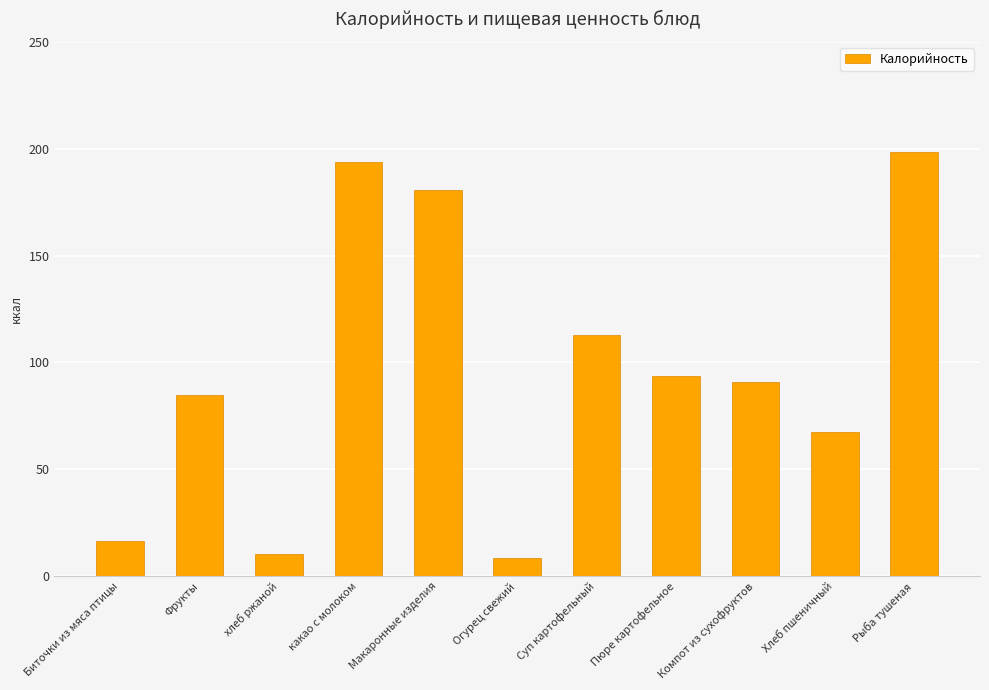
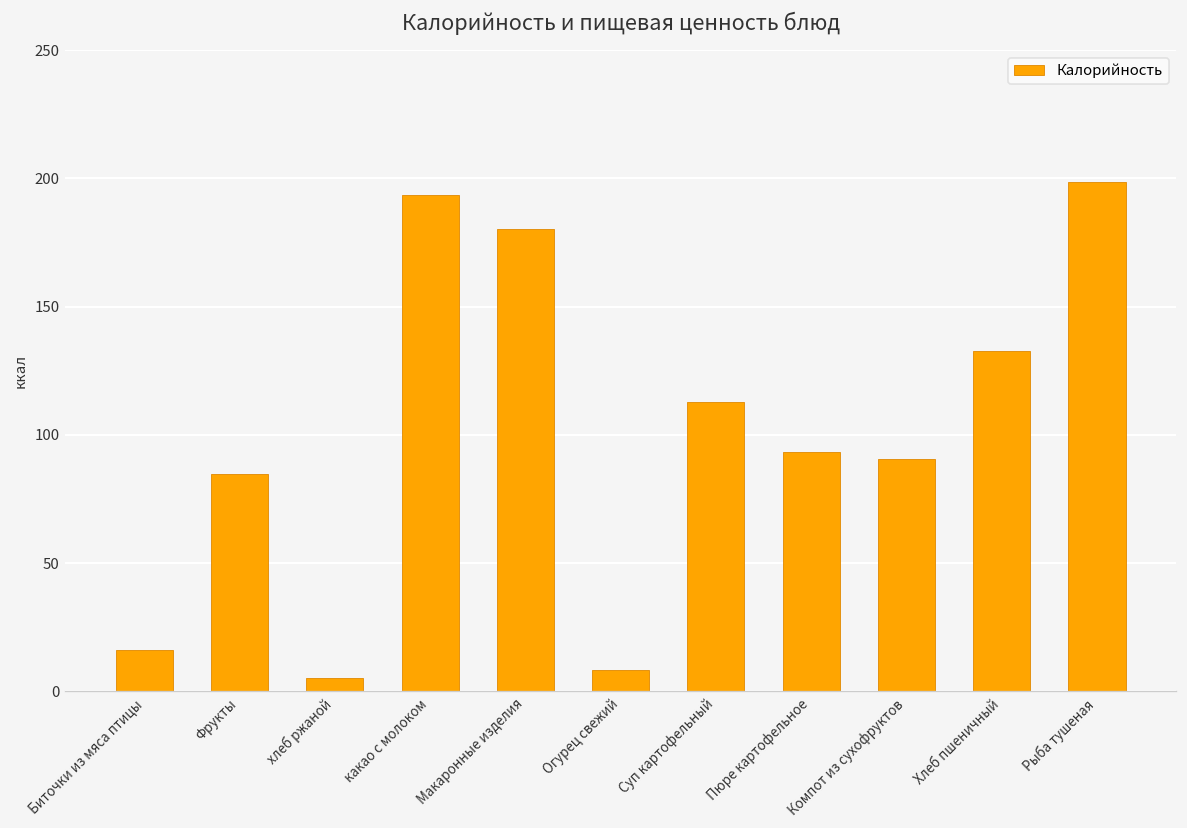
  {
    "Биточки из мяса птицы": 16,
    "Фрукты": 85,
-   "хлеб ржаной": 10,
+   "хлеб ржаной": 5,
    "какао с молоком": 194,
    "Макаронные изделия": 180,
    "Огурец свежий": 8,
    "Суп картофельный": 113,
    "Пюре картофельное": 94,
    "Компот из сухофруктов": 91,
-   "Хлеб пшеничный": 67,
+   "Хлеб пшеничный": 133,
    "Рыба тушеная": 199
  }
